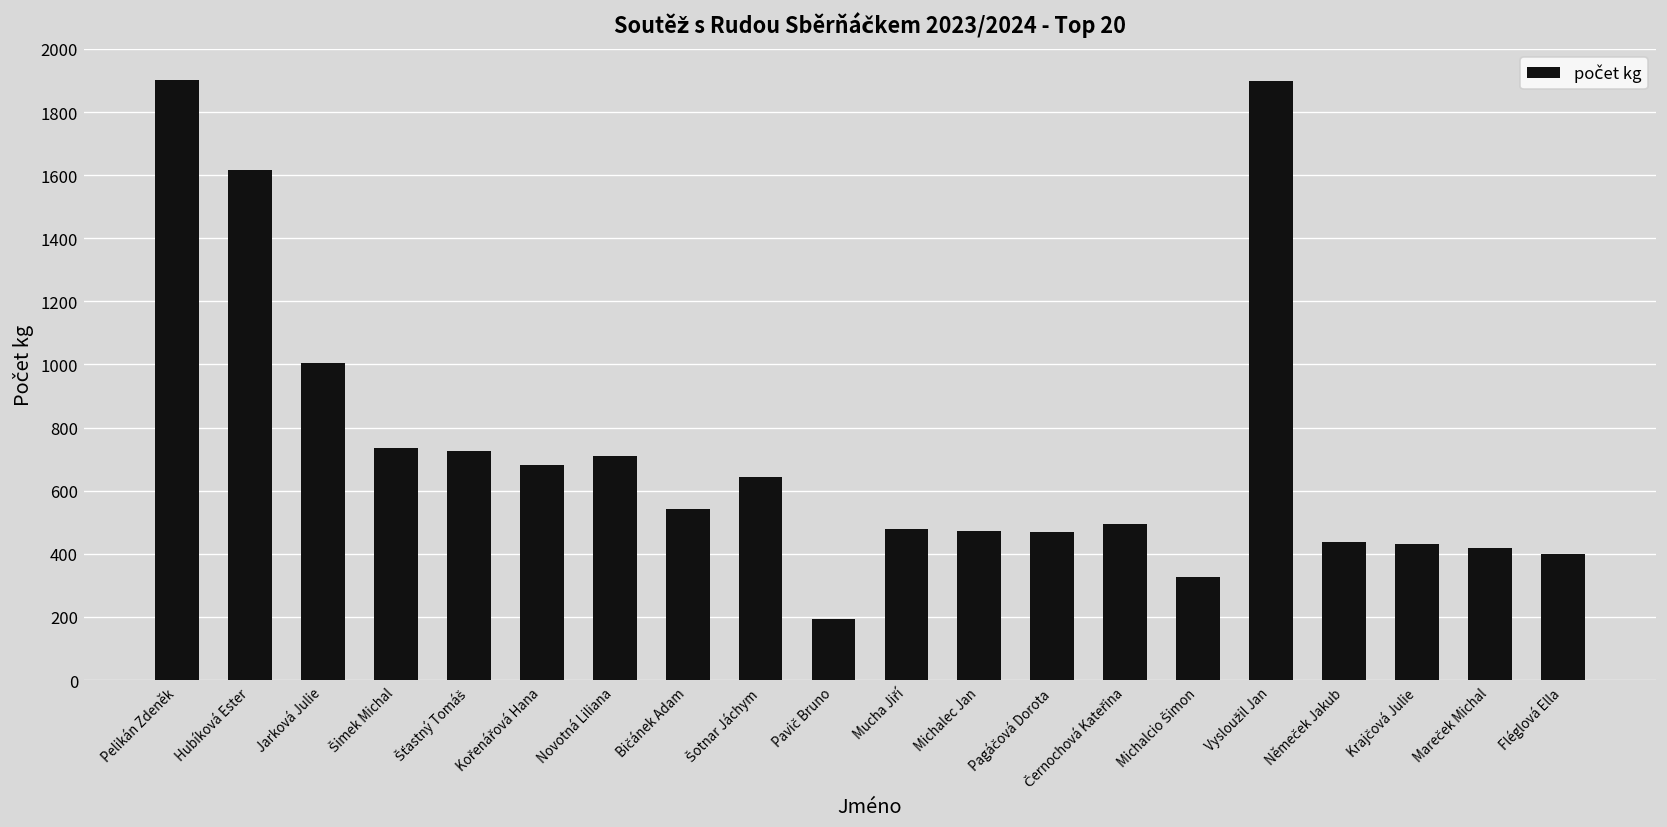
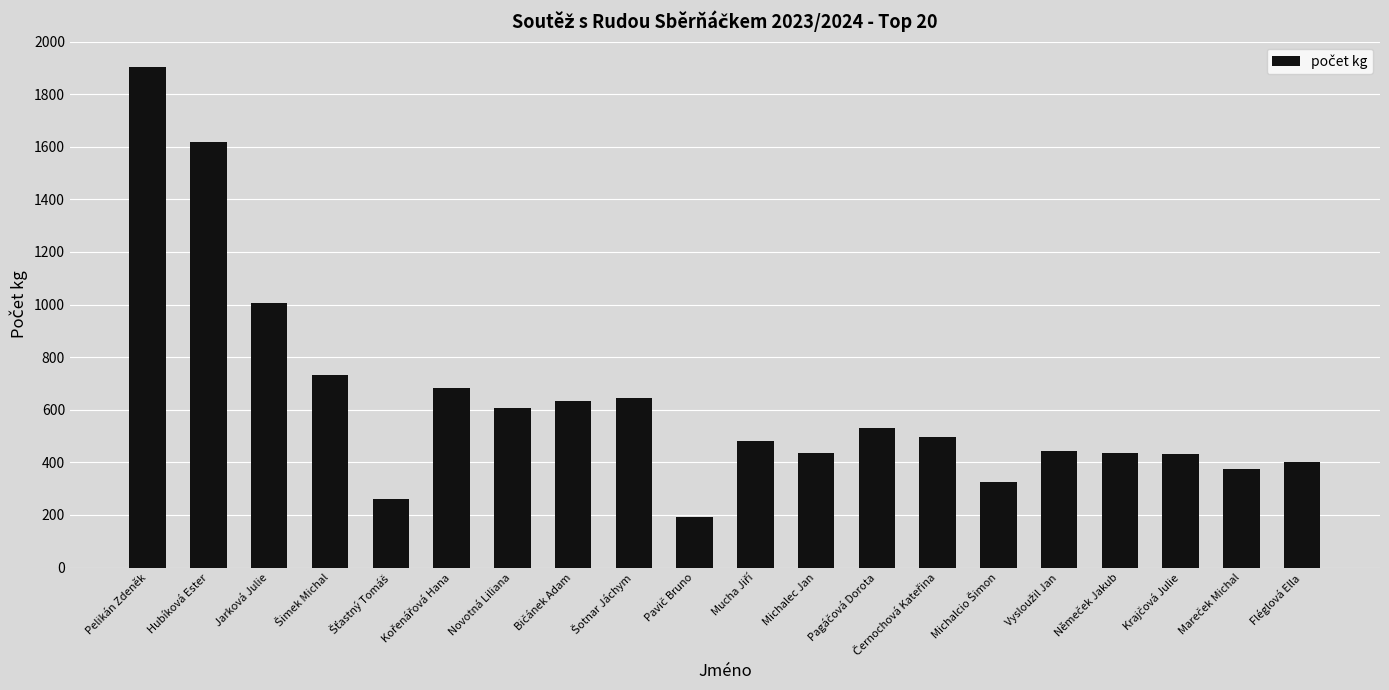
  {
    "Pelikán Zdeněk": 1900,
    "Hubíková Ester": 1620,
    "Jarková Julie": 1010,
    "Šimek Michal": 730,
-   "Šťastný Tomáš": 730,
+   "Šťastný Tomáš": 260,
    "Kořenářová Hana": 680,
-   "Novotná Liliana": 710,
-   "Bičánek Adam": 540,
+   "Novotná Liliana": 610,
+   "Bičánek Adam": 630,
    "Šotnar Jáchym": 640,
    "Pavič Bruno": 190,
    "Mucha Jiří": 480,
-   "Michalec Jan": 470,
-   "Pagáčová Dorota": 470,
+   "Michalec Jan": 440,
+   "Pagáčová Dorota": 530,
    "Černochová Kateřina": 500,
    "Michalcio Šimon": 330,
-   "Vysloužil Jan": 1900,
+   "Vysloužil Jan": 440,
    "Němeček Jakub": 440,
    "Krajčová Julie": 430,
-   "Mareček Michal": 420,
+   "Mareček Michal": 370,
    "Fléglová Ella": 400
  }
